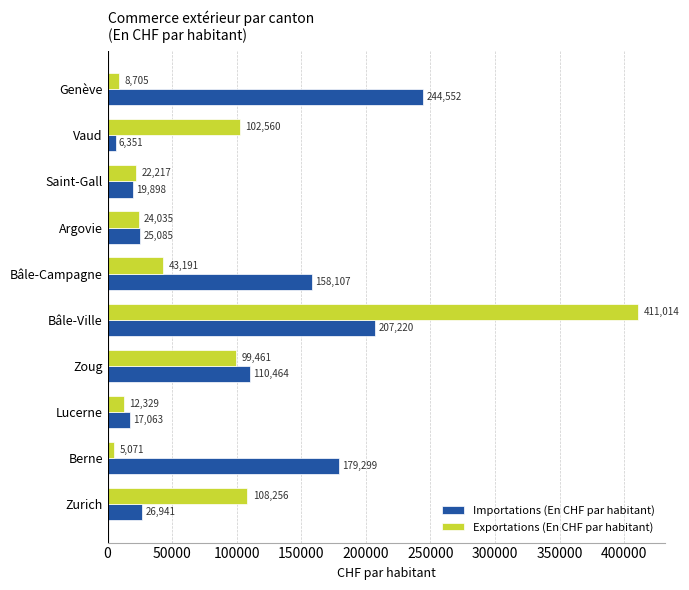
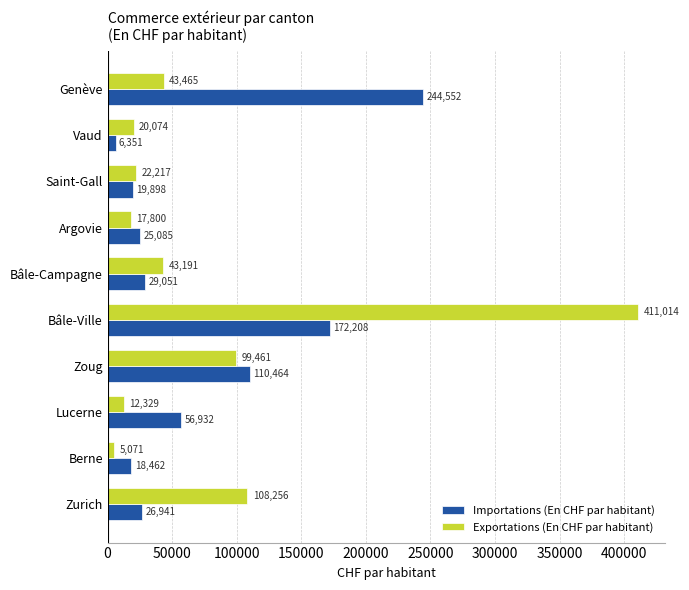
  {
    "Importations (En CHF par habitant)": {
      "Genève": "244,552",
      "Vaud": "6,351",
      "Saint-Gall": "19,898",
      "Argovie": "25,085",
-     "Bâle-Campagne": "158,107",
-     "Bâle-Ville": "207,220",
+     "Bâle-Campagne": "29,051",
+     "Bâle-Ville": "172,208",
      "Zoug": "110,464",
-     "Lucerne": "17,063",
-     "Berne": "179,299",
+     "Lucerne": "56,932",
+     "Berne": "18,462",
      "Zurich": "26,941"
    },
    "Exportations (En CHF par habitant)": {
-     "Genève": "8,705",
-     "Vaud": "102,560",
+     "Genève": "43,465",
+     "Vaud": "20,074",
      "Saint-Gall": "22,217",
-     "Argovie": "24,035",
+     "Argovie": "17,800",
      "Bâle-Campagne": "43,191",
      "Bâle-Ville": "411,014",
      "Zoug": "99,461",
      "Lucerne": "12,329",
      "Berne": "5,071",
      "Zurich": "108,256"
    }
  }
